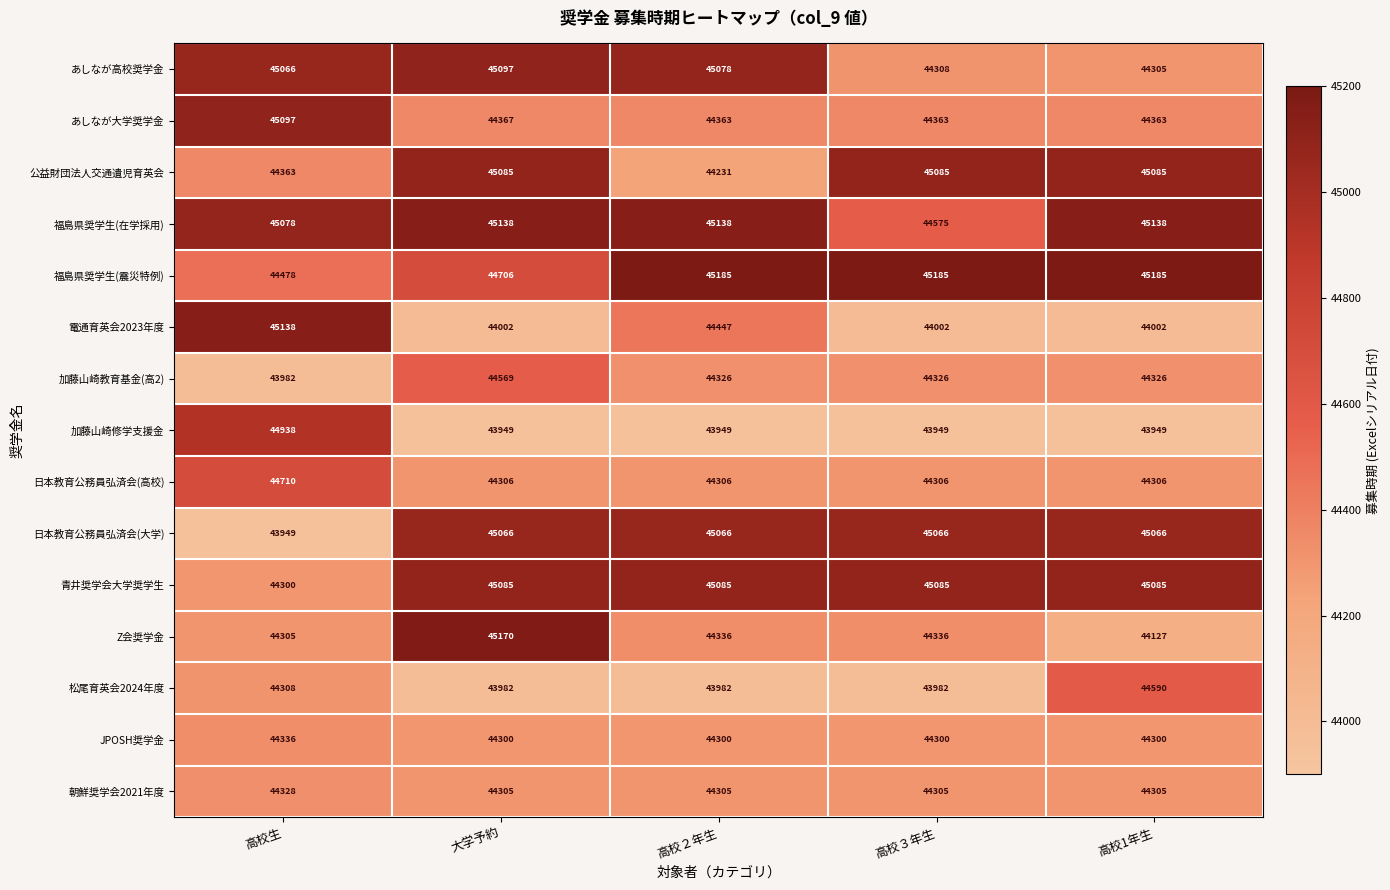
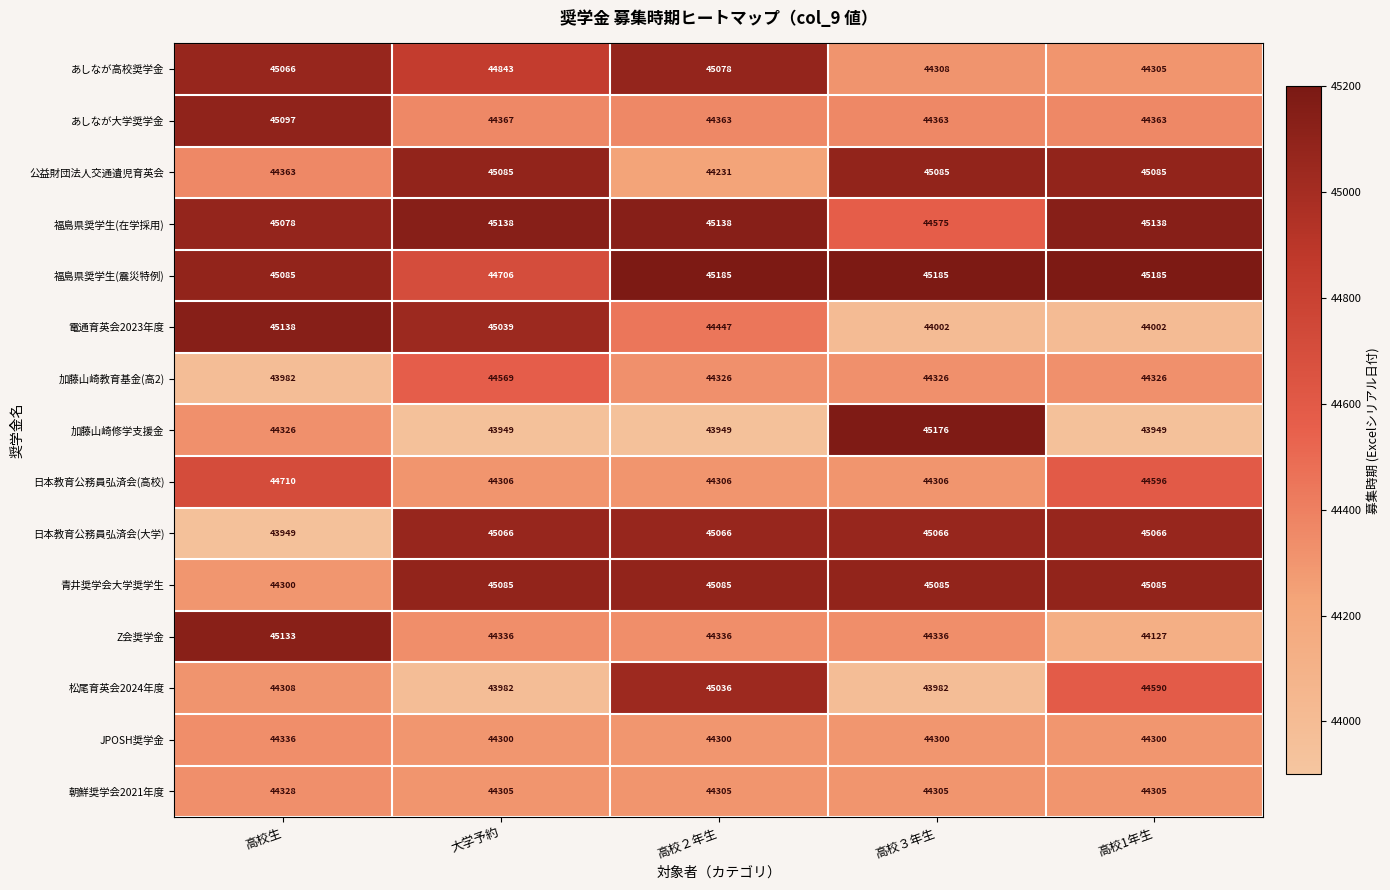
  {
    "あしなが高校奨学金": {
      "高校生": 45066,
-     "大学予約": 45097,
+     "大学予約": 44843,
      "高校２年生": 45078,
      "高校３年生": 44308,
      "高校1年生": 44305
    },
    "あしなが大学奨学金": {
      "高校生": 45097,
      "大学予約": 44367,
      "高校２年生": 44363,
      "高校３年生": 44363,
      "高校1年生": 44363
    },
    "公益財団法人交通遺児育英会": {
      "高校生": 44363,
      "大学予約": 45085,
      "高校２年生": 44231,
      "高校３年生": 45085,
      "高校1年生": 45085
    },
    "福島県奨学生(在学採用)": {
      "高校生": 45078,
      "大学予約": 45138,
      "高校２年生": 45138,
      "高校３年生": 44575,
      "高校1年生": 45138
    },
    "福島県奨学生(震災特例)": {
-     "高校生": 44478,
+     "高校生": 45085,
      "大学予約": 44706,
      "高校２年生": 45185,
      "高校３年生": 45185,
      "高校1年生": 45185
    },
    "電通育英会2023年度": {
      "高校生": 45138,
-     "大学予約": 44002,
+     "大学予約": 45039,
      "高校２年生": 44447,
      "高校３年生": 44002,
      "高校1年生": 44002
    },
    "加藤山崎教育基金(高2)": {
      "高校生": 43982,
      "大学予約": 44569,
      "高校２年生": 44326,
      "高校３年生": 44326,
      "高校1年生": 44326
    },
    "加藤山崎修学支援金": {
-     "高校生": 44938,
+     "高校生": 44326,
      "大学予約": 43949,
      "高校２年生": 43949,
-     "高校３年生": 43949,
+     "高校３年生": 45176,
      "高校1年生": 43949
    },
    "日本教育公務員弘済会(高校)": {
      "高校生": 44710,
      "大学予約": 44306,
      "高校２年生": 44306,
      "高校３年生": 44306,
-     "高校1年生": 44306
+     "高校1年生": 44596
    },
    "日本教育公務員弘済会(大学)": {
      "高校生": 43949,
      "大学予約": 45066,
      "高校２年生": 45066,
      "高校３年生": 45066,
      "高校1年生": 45066
    },
    "青井奨学会大学奨学生": {
      "高校生": 44300,
      "大学予約": 45085,
      "高校２年生": 45085,
      "高校３年生": 45085,
      "高校1年生": 45085
    },
    "Z会奨学金": {
-     "高校生": 44305,
-     "大学予約": 45170,
+     "高校生": 45133,
+     "大学予約": 44336,
      "高校２年生": 44336,
      "高校３年生": 44336,
      "高校1年生": 44127
    },
    "松尾育英会2024年度": {
      "高校生": 44308,
      "大学予約": 43982,
-     "高校２年生": 43982,
+     "高校２年生": 45036,
      "高校３年生": 43982,
      "高校1年生": 44590
    },
    "JPOSH奨学金": {
      "高校生": 44336,
      "大学予約": 44300,
      "高校２年生": 44300,
      "高校３年生": 44300,
      "高校1年生": 44300
    },
    "朝鮮奨学会2021年度": {
      "高校生": 44328,
      "大学予約": 44305,
      "高校２年生": 44305,
      "高校３年生": 44305,
      "高校1年生": 44305
    }
  }
